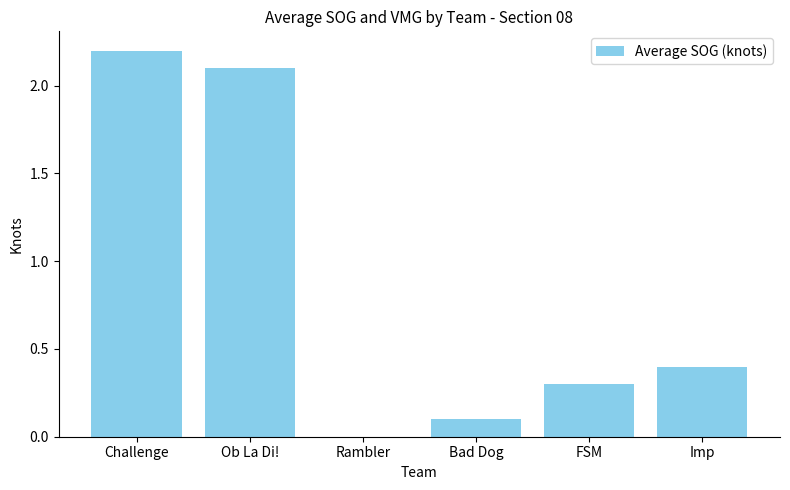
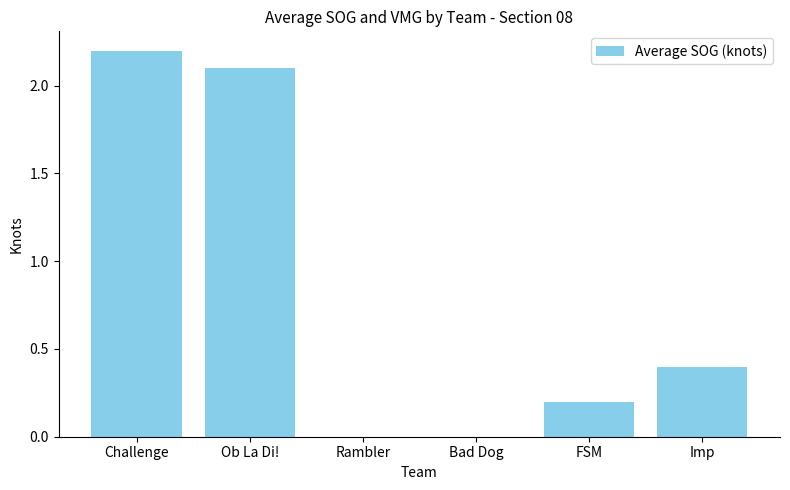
  {
    "Challenge": 2.2,
    "Ob La Di!": 2.1,
    "Rambler": 0.0,
-   "Bad Dog": 0.1,
-   "FSM": 0.3,
+   "Bad Dog": 0.0,
+   "FSM": 0.2,
    "Imp": 0.4
  }
